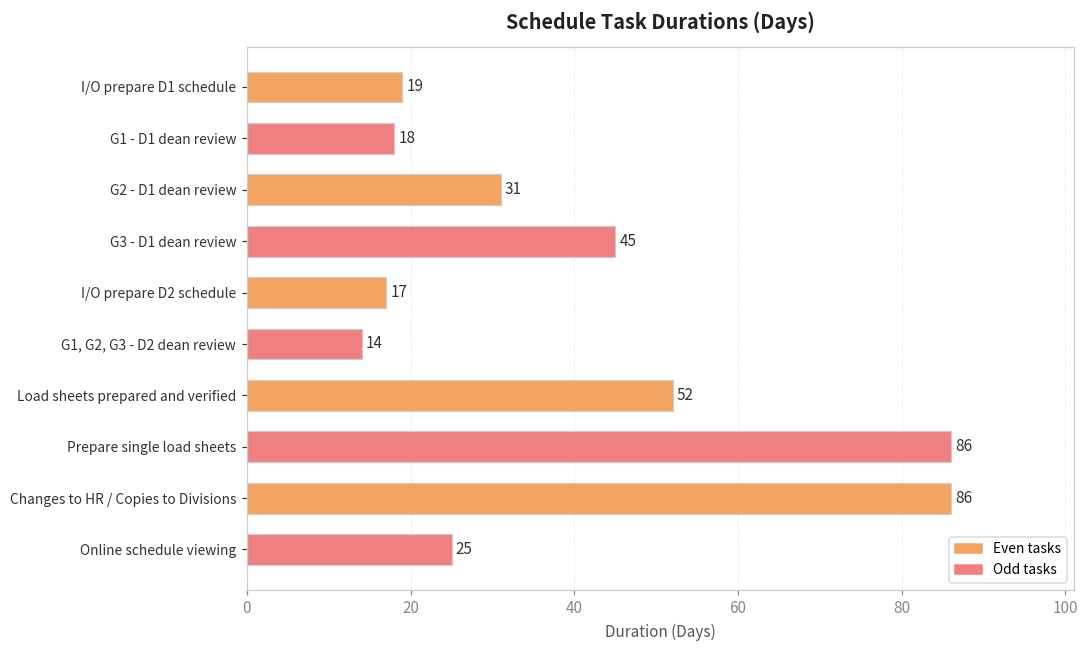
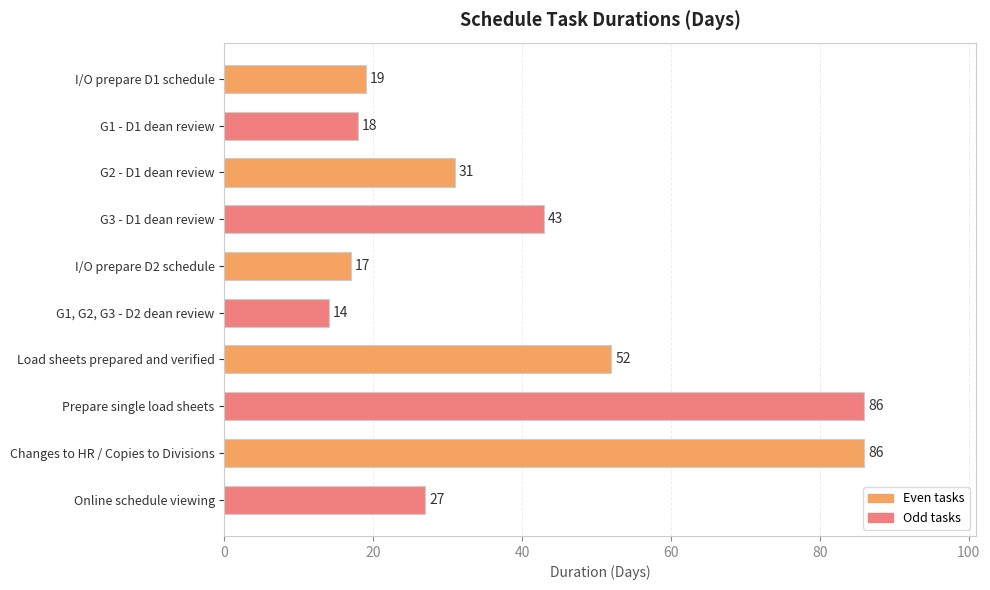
  {
    "I/O prepare D1 schedule": 19,
    "G1 - D1 dean review": 18,
    "G2 - D1 dean review": 31,
-   "G3 - D1 dean review": 45,
+   "G3 - D1 dean review": 43,
    "I/O prepare D2 schedule": 17,
    "G1, G2, G3 - D2 dean review": 14,
    "Load sheets prepared and verified": 52,
    "Prepare single load sheets": 86,
    "Changes to HR / Copies to Divisions": 86,
-   "Online schedule viewing": 25
+   "Online schedule viewing": 27
  }
